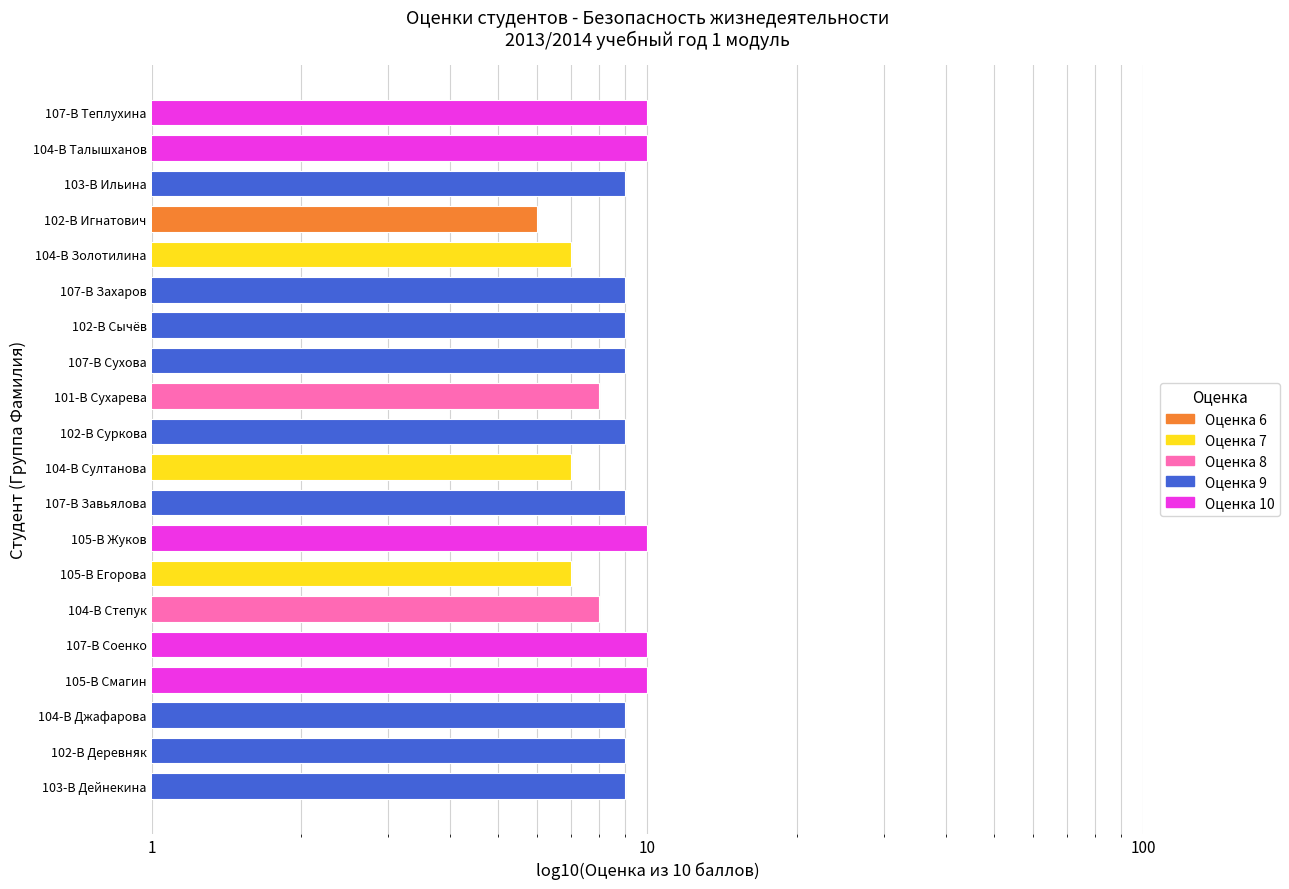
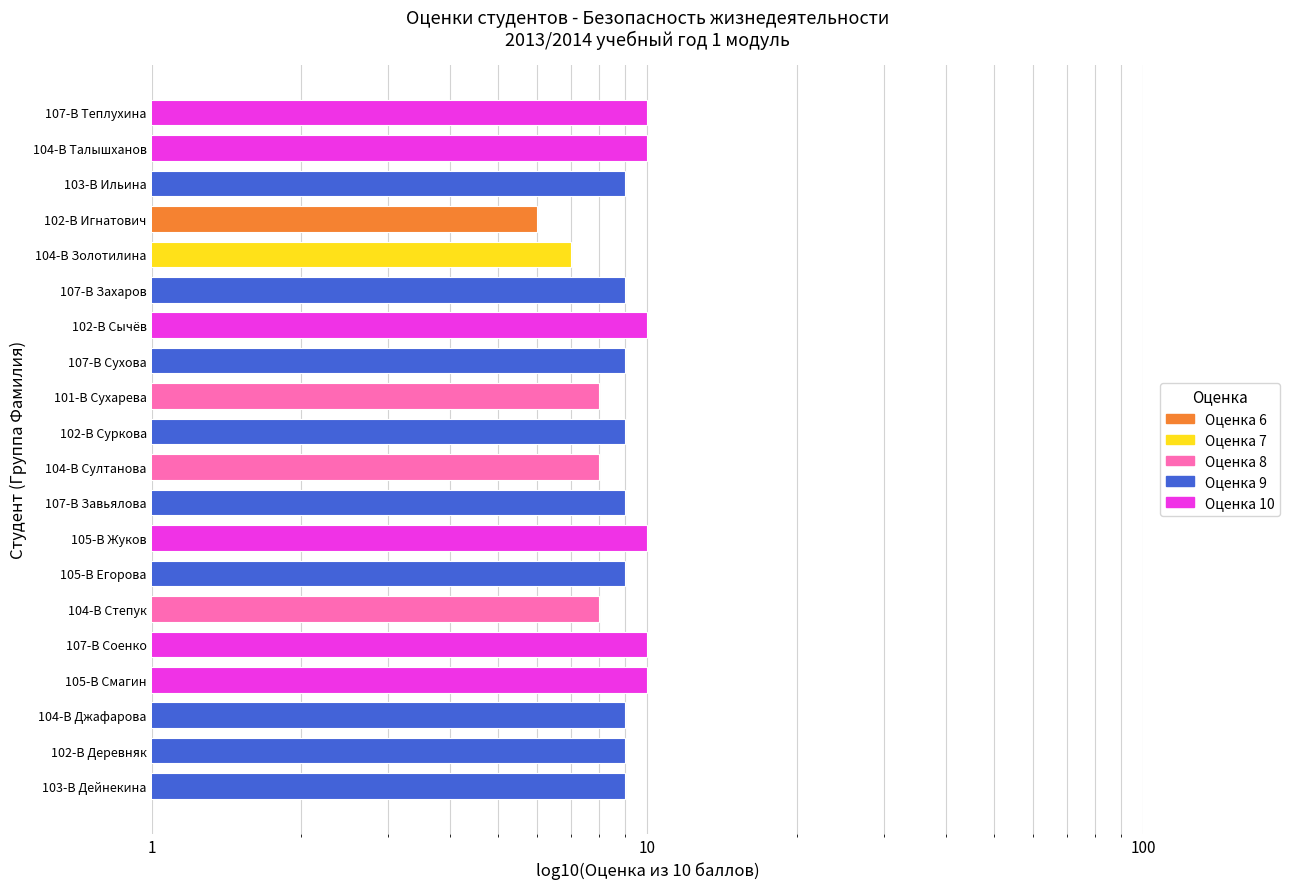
  {
    "107-В Теплухина": 10,
    "104-В Талышханов": 10,
    "103-В Ильина": 9,
    "102-В Игнатович": 6,
    "104-В Золотилина": 7,
    "107-В Захаров": 9,
-   "102-В Сычёв": 9,
+   "102-В Сычёв": 10,
    "107-В Сухова": 9,
    "101-В Сухарева": 8,
    "102-В Суркова": 9,
-   "104-В Султанова": 7,
+   "104-В Султанова": 8,
    "107-В Завьялова": 9,
    "105-В Жуков": 10,
-   "105-В Егорова": 7,
+   "105-В Егорова": 9,
    "104-В Степук": 8,
    "107-В Соенко": 10,
    "105-В Смагин": 10,
    "104-В Джафарова": 9,
    "102-В Деревняк": 9,
    "103-В Дейнекина": 9
  }
